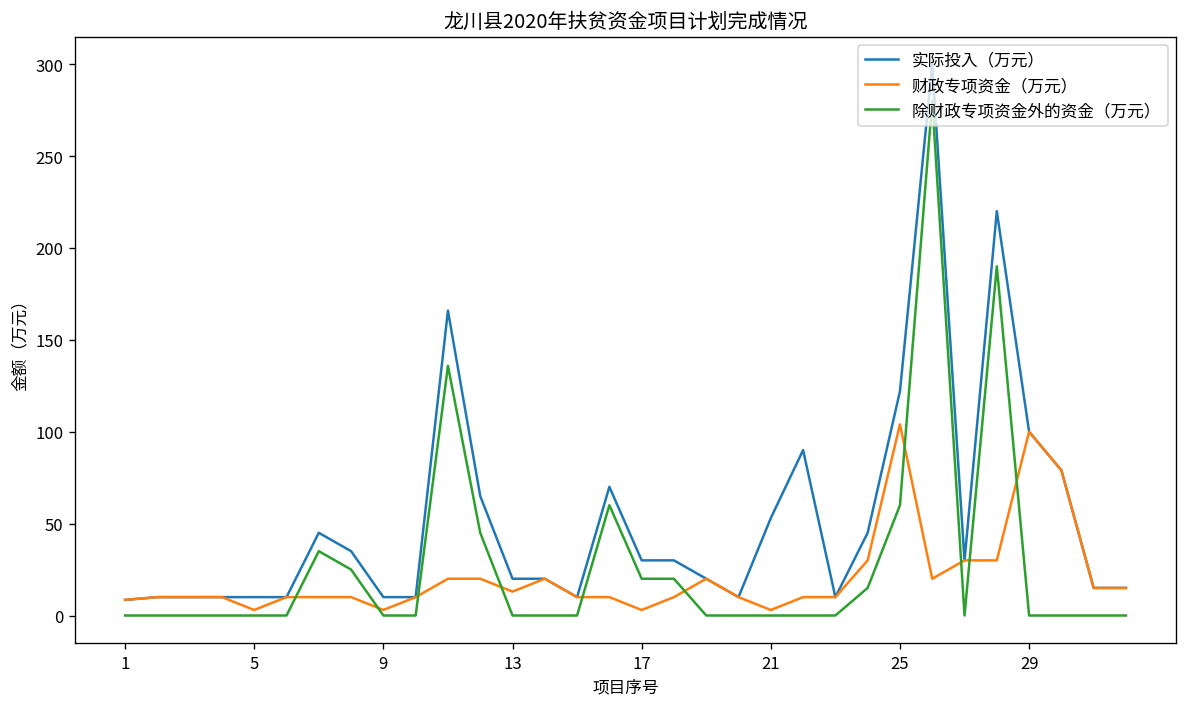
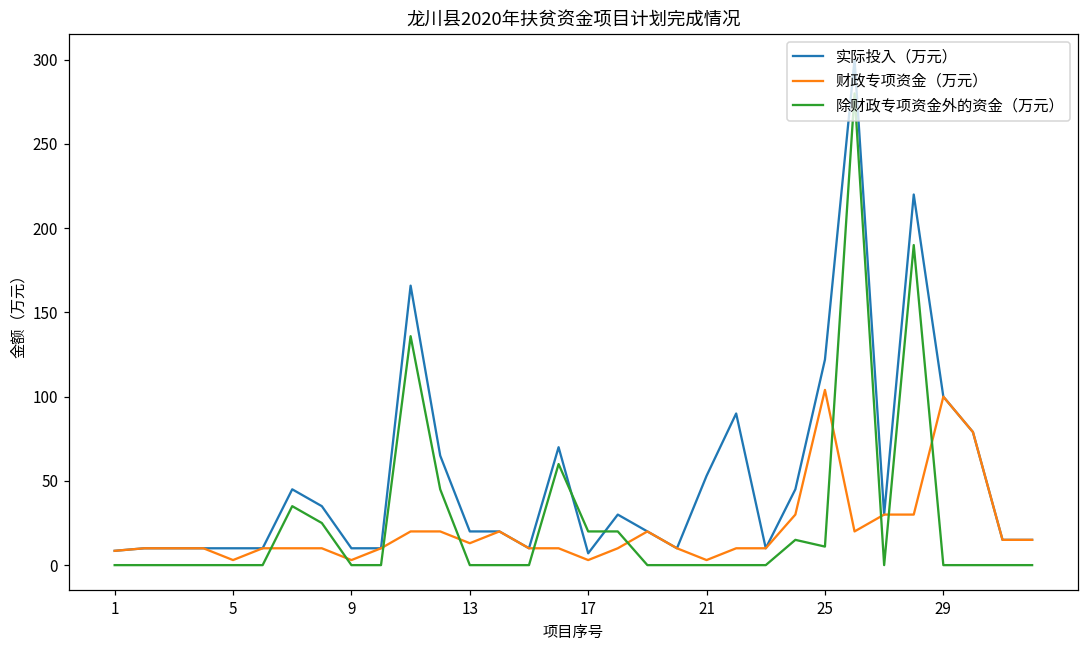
  {
    "实际投入（万元）": {
      "5": 10,
      "9": 10,
      "13": 20,
-     "17": 30,
+     "17": 7,
      "21": 53,
      "25": 122
    },
    "财政专项资金（万元）": {
      "5": 3,
      "9": 3,
      "13": 13,
      "17": 3,
      "21": 3,
      "25": 104
    },
    "除财政专项资金外的资金（万元）": {
      "1": 0,
      "5": 0,
      "9": 0,
      "13": 0,
      "17": 20,
      "21": 0,
-     "25": 60,
+     "25": 11,
      "29": 0
    }
  }
